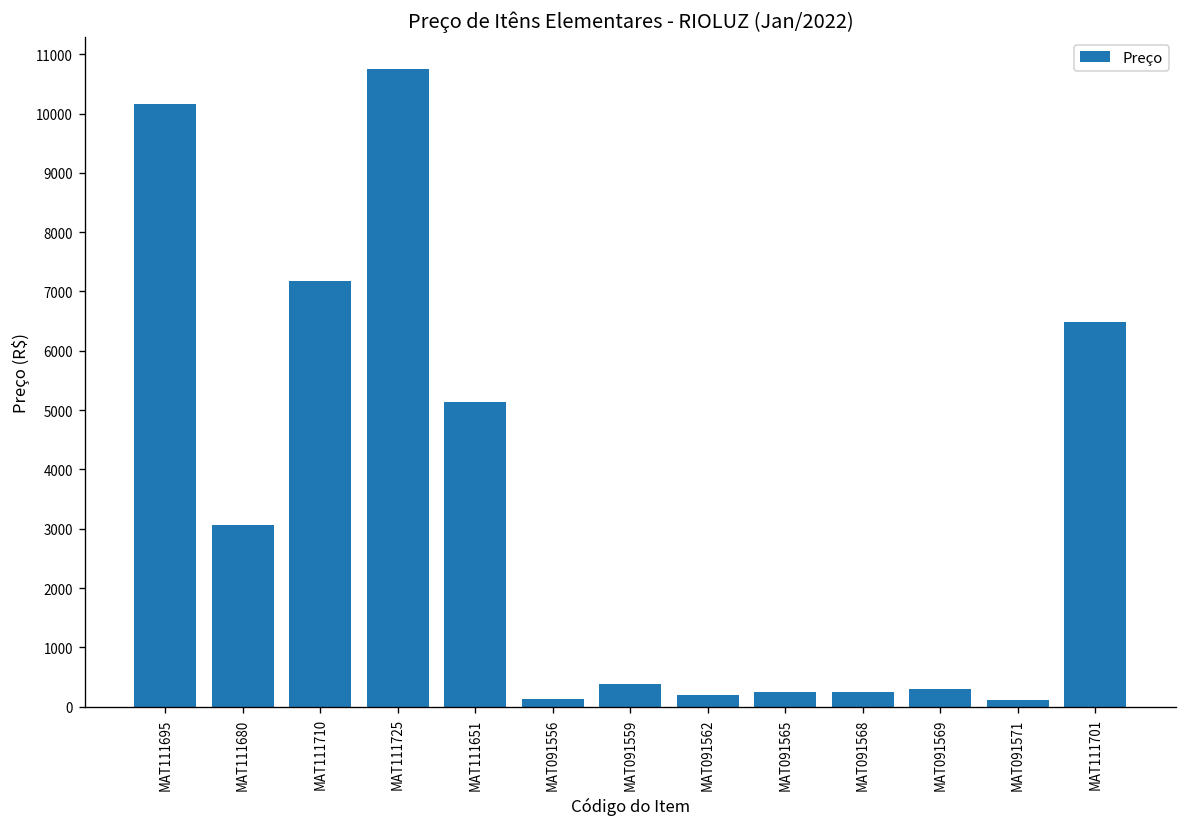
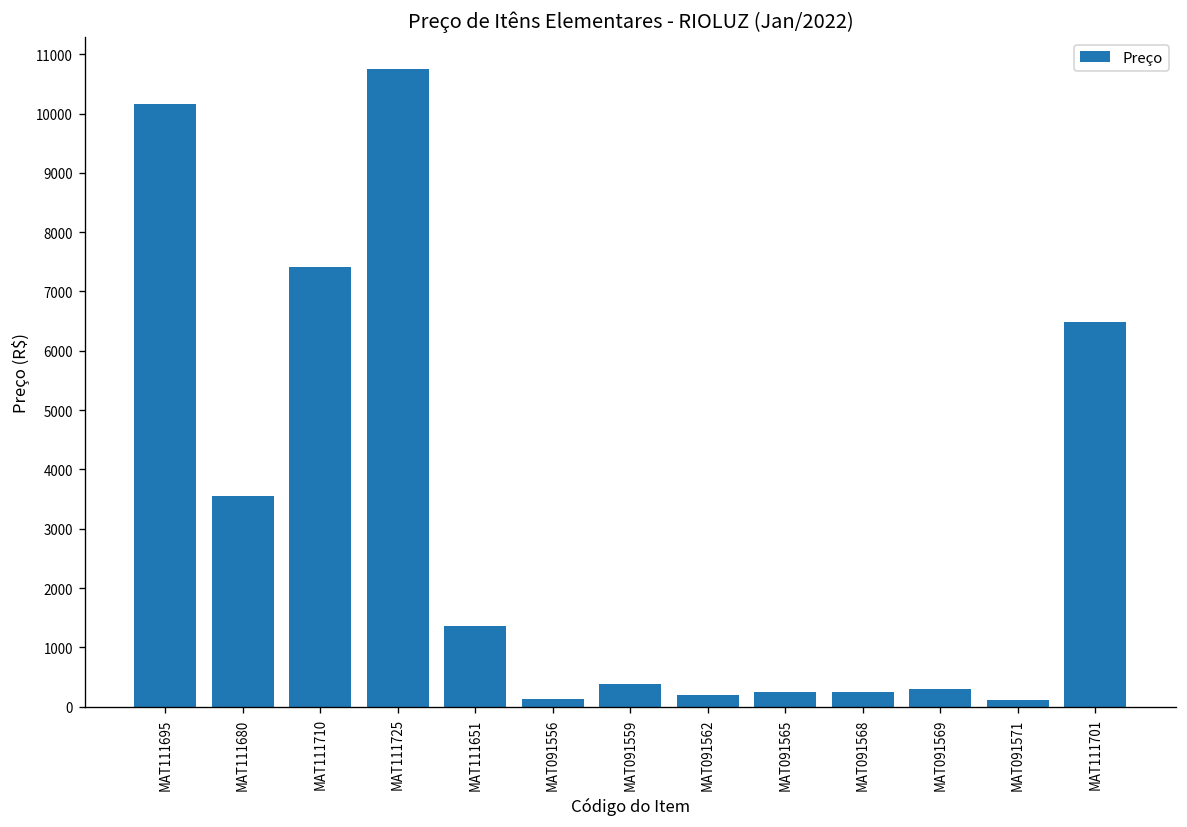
  {
    "MAT111695": 10200,
-   "MAT111680": 3100,
-   "MAT111710": 7200,
+   "MAT111680": 3600,
+   "MAT111710": 7400,
    "MAT111725": 10700,
-   "MAT111651": 5100,
+   "MAT111651": 1400,
    "MAT091556": 100,
    "MAT091559": 400,
    "MAT091562": 200,
    "MAT091565": 200,
    "MAT091568": 300,
    "MAT091569": 300,
    "MAT091571": 100,
    "MAT111701": 6500
  }
